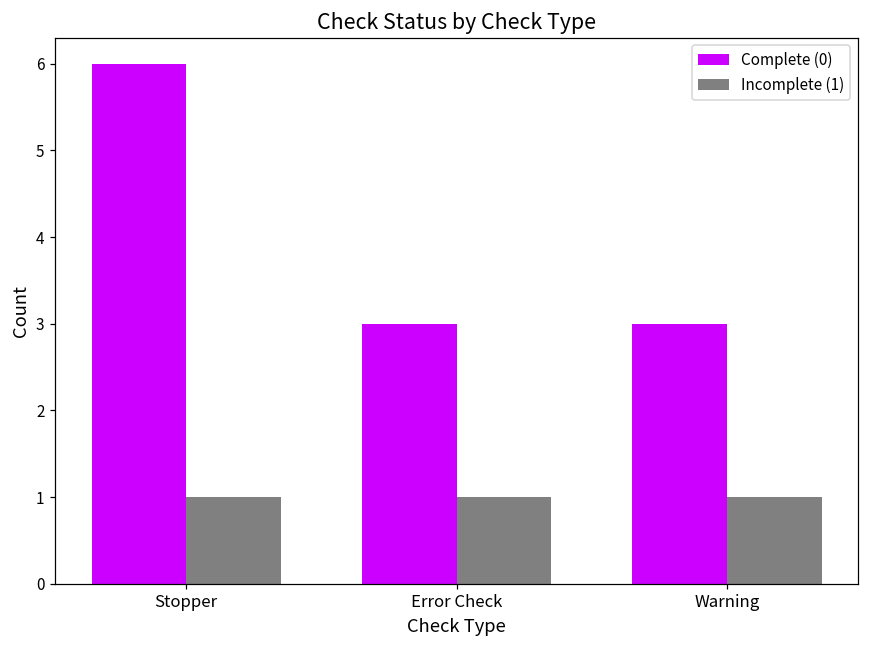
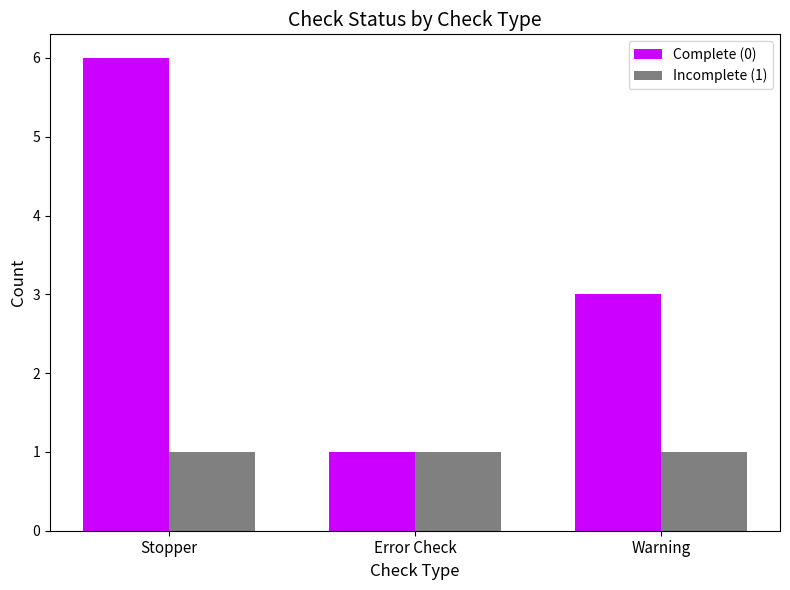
  {
    "Complete (0)": {
      "Stopper": 6,
-     "Error Check": 3,
+     "Error Check": 1,
      "Warning": 3
    },
    "Incomplete (1)": {
      "Stopper": 1,
      "Error Check": 1,
      "Warning": 1
    }
  }
